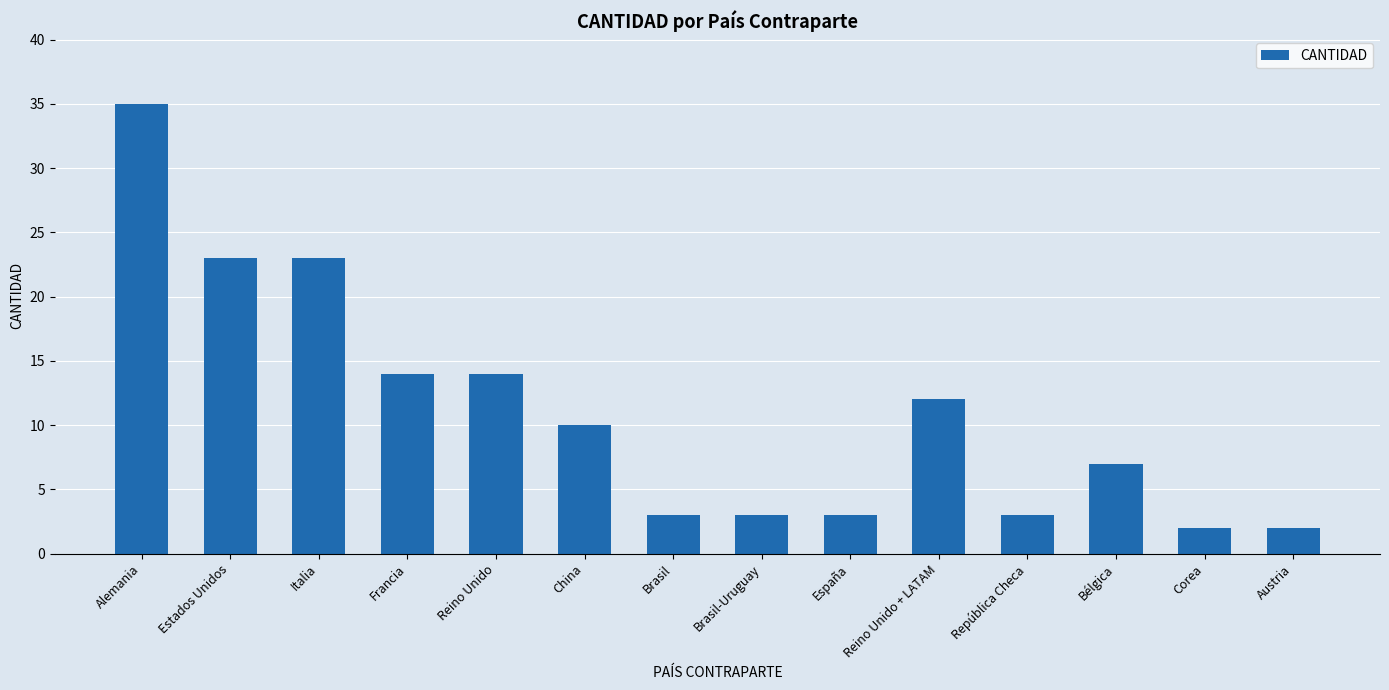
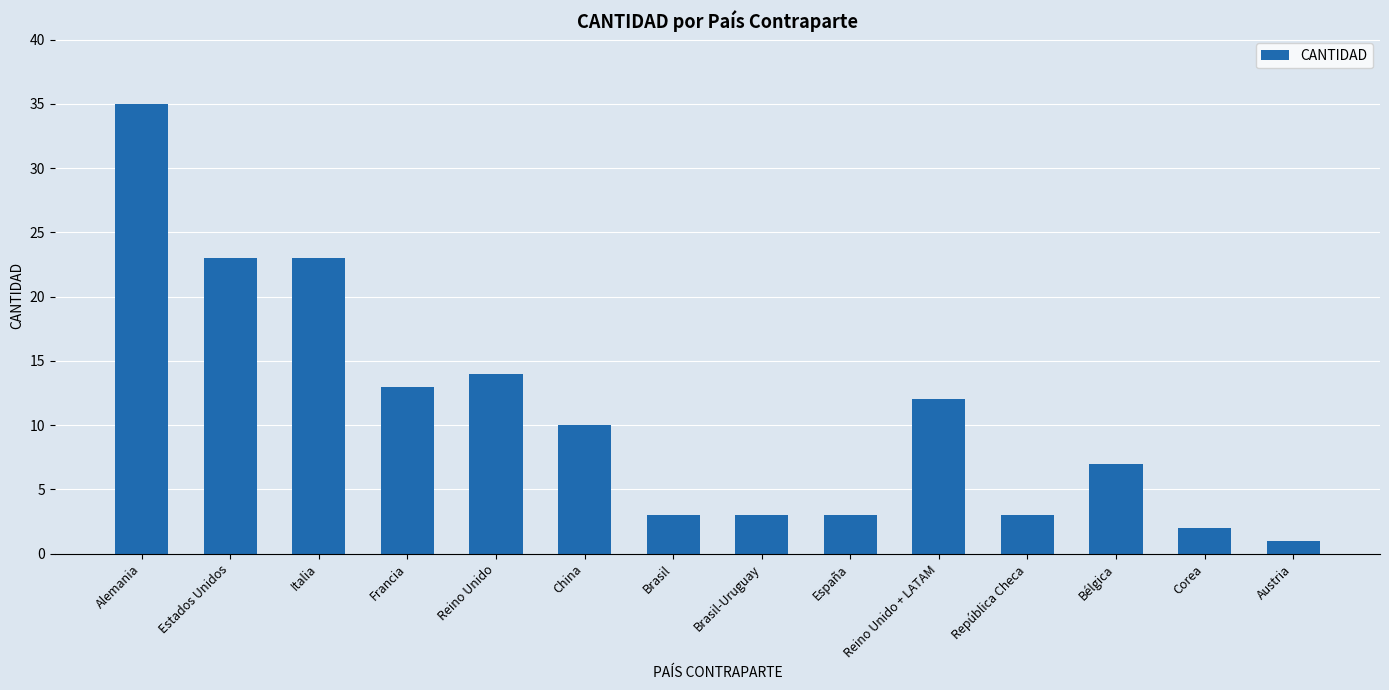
  {
    "Alemania": 35,
    "Estados Unidos": 23,
    "Italia": 23,
-   "Francia": 14,
+   "Francia": 13,
    "Reino Unido": 14,
    "China": 10,
    "Brasil": 3,
    "Brasil-Uruguay": 3,
    "España": 3,
    "Reino Unido + LATAM": 12,
    "República Checa": 3,
    "Bélgica": 7,
    "Corea": 2,
-   "Austria": 2
+   "Austria": 1
  }
